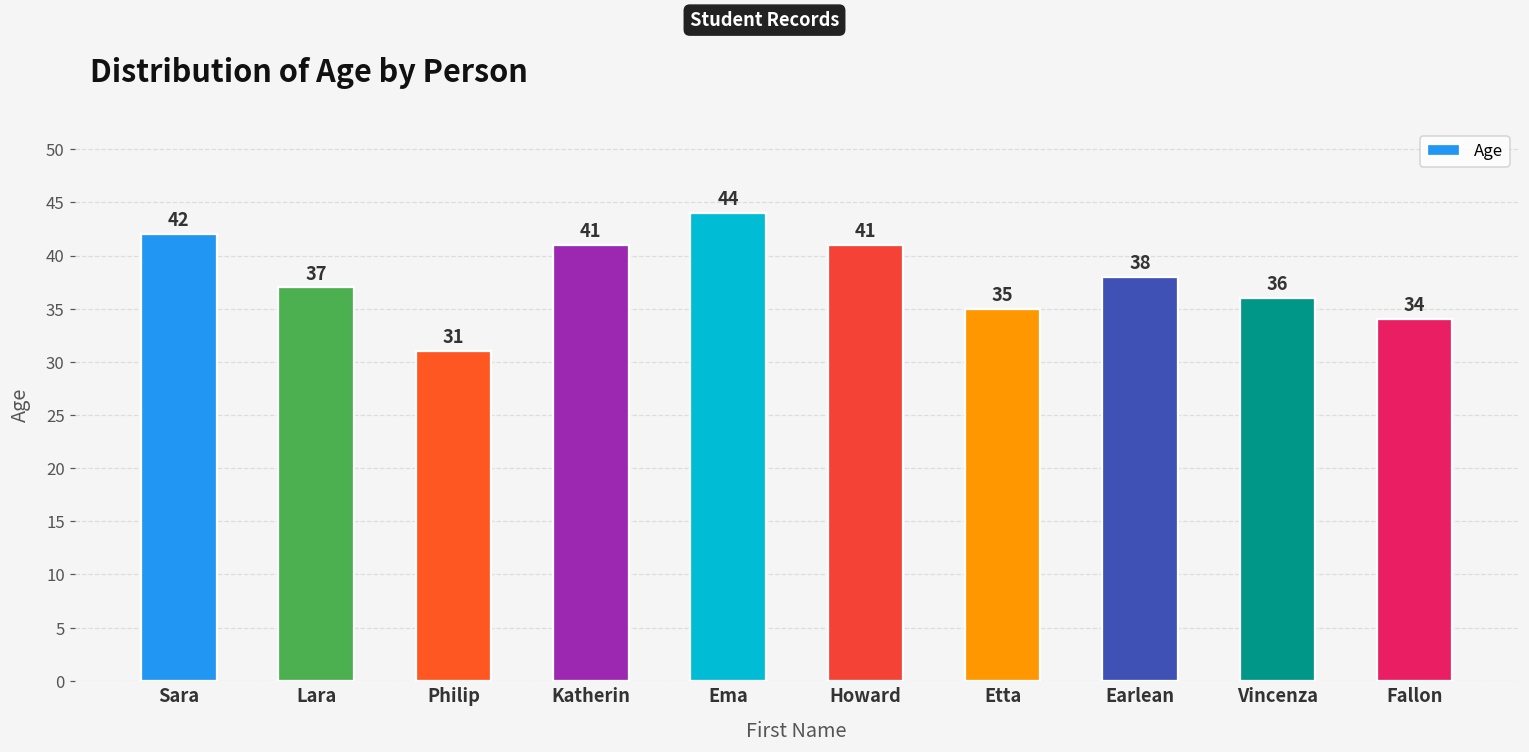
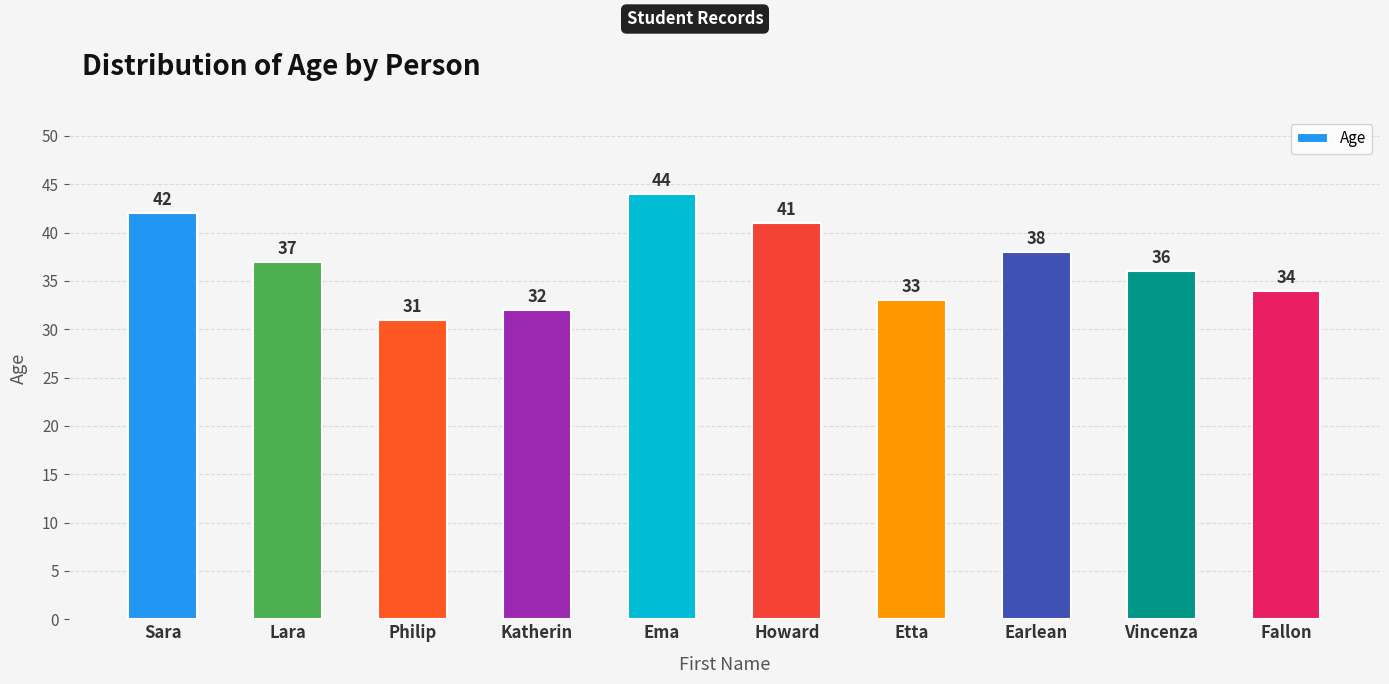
  {
    "Sara": 42,
    "Lara": 37,
    "Philip": 31,
-   "Katherin": 41,
+   "Katherin": 32,
    "Ema": 44,
    "Howard": 41,
-   "Etta": 35,
+   "Etta": 33,
    "Earlean": 38,
    "Vincenza": 36,
    "Fallon": 34
  }
